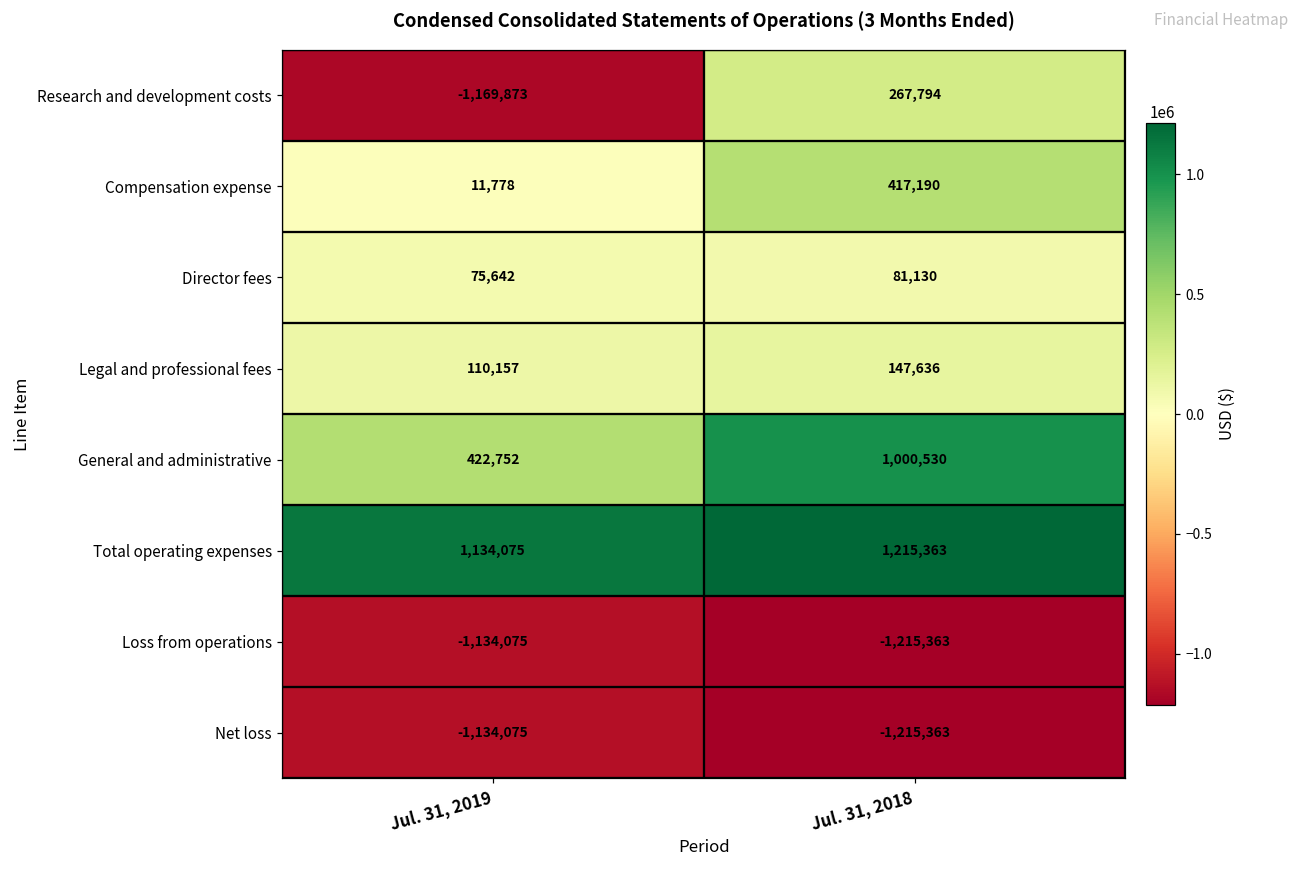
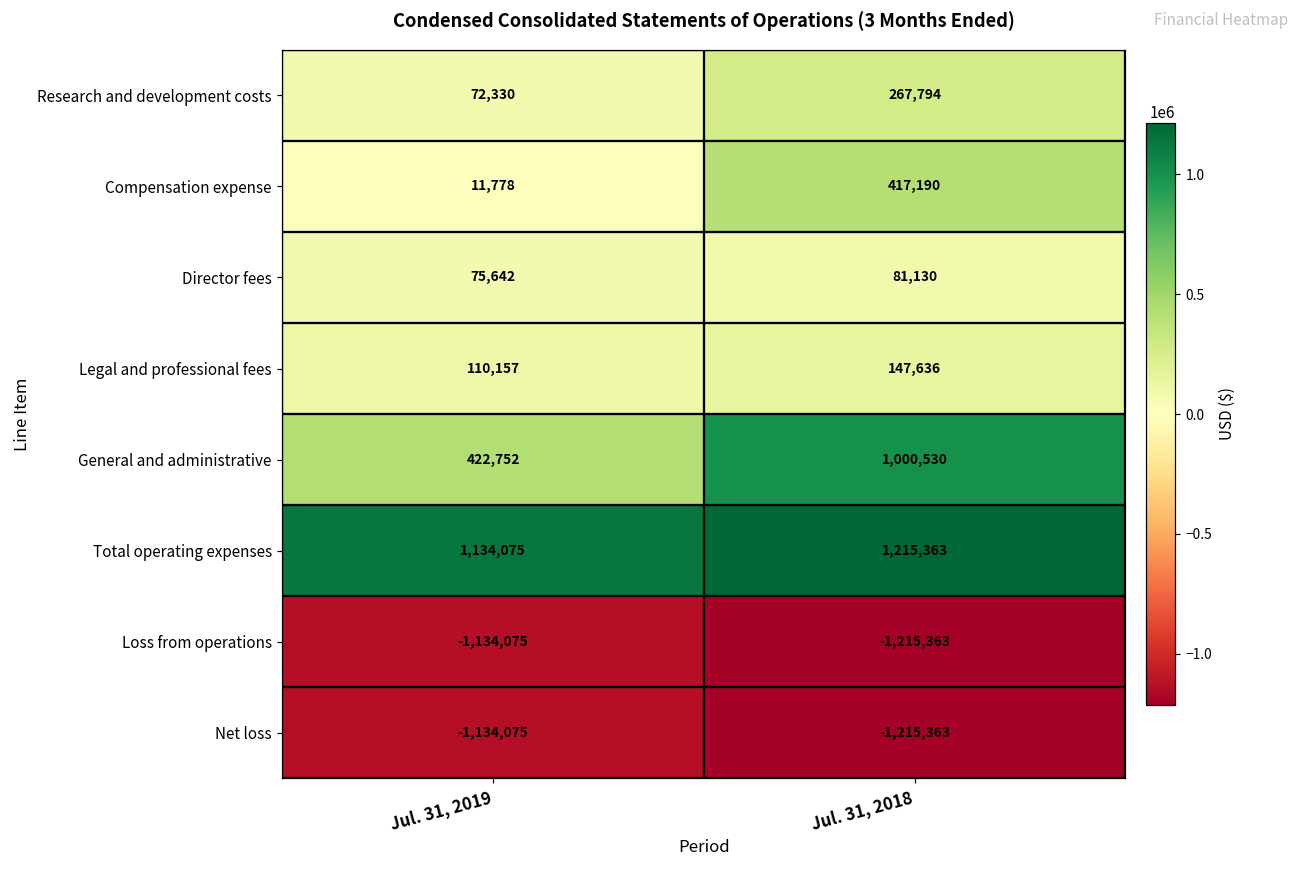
  {
    "Research and development costs": {
-     "Jul. 31, 2019": "-1,169,873",
+     "Jul. 31, 2019": "72,330",
      "Jul. 31, 2018": "267,794"
    },
    "Compensation expense": {
      "Jul. 31, 2019": "11,778",
      "Jul. 31, 2018": "417,190"
    },
    "Director fees": {
      "Jul. 31, 2019": "75,642",
      "Jul. 31, 2018": "81,130"
    },
    "Legal and professional fees": {
      "Jul. 31, 2019": "110,157",
      "Jul. 31, 2018": "147,636"
    },
    "General and administrative": {
      "Jul. 31, 2019": "422,752",
      "Jul. 31, 2018": "1,000,530"
    },
    "Total operating expenses": {
      "Jul. 31, 2019": "1,134,075",
      "Jul. 31, 2018": "1,215,363"
    },
    "Loss from operations": {
      "Jul. 31, 2019": "-1,134,075",
      "Jul. 31, 2018": "-1,215,363"
    },
    "Net loss": {
      "Jul. 31, 2019": "-1,134,075",
      "Jul. 31, 2018": "-1,215,363"
    }
  }
